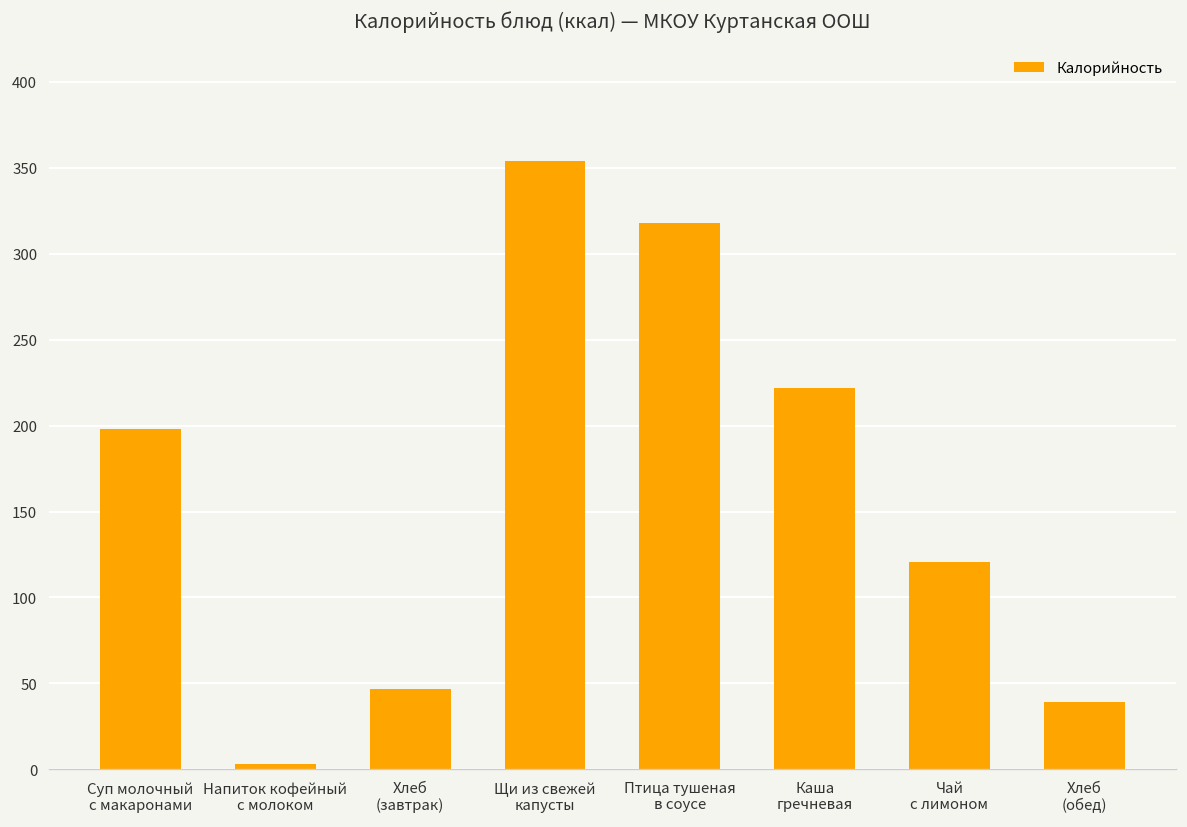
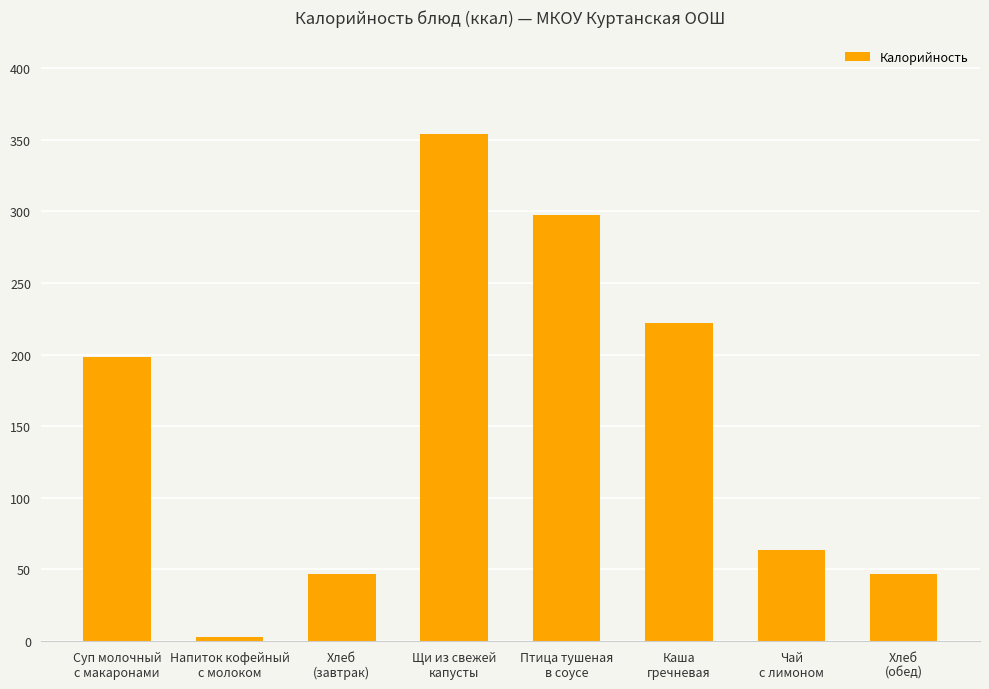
  {
    "Суп молочный с макаронами": 198,
    "Напиток кофейный с молоком": 3,
    "Хлеб (завтрак)": 47,
    "Щи из свежей капусты": 354,
-   "Птица тушеная в соусе": 318,
+   "Птица тушеная в соусе": 297,
    "Каша гречневая": 222,
-   "Чай с лимоном": 121,
-   "Хлеб (обед)": 39
+   "Чай с лимоном": 64,
+   "Хлеб (обед)": 47
  }
